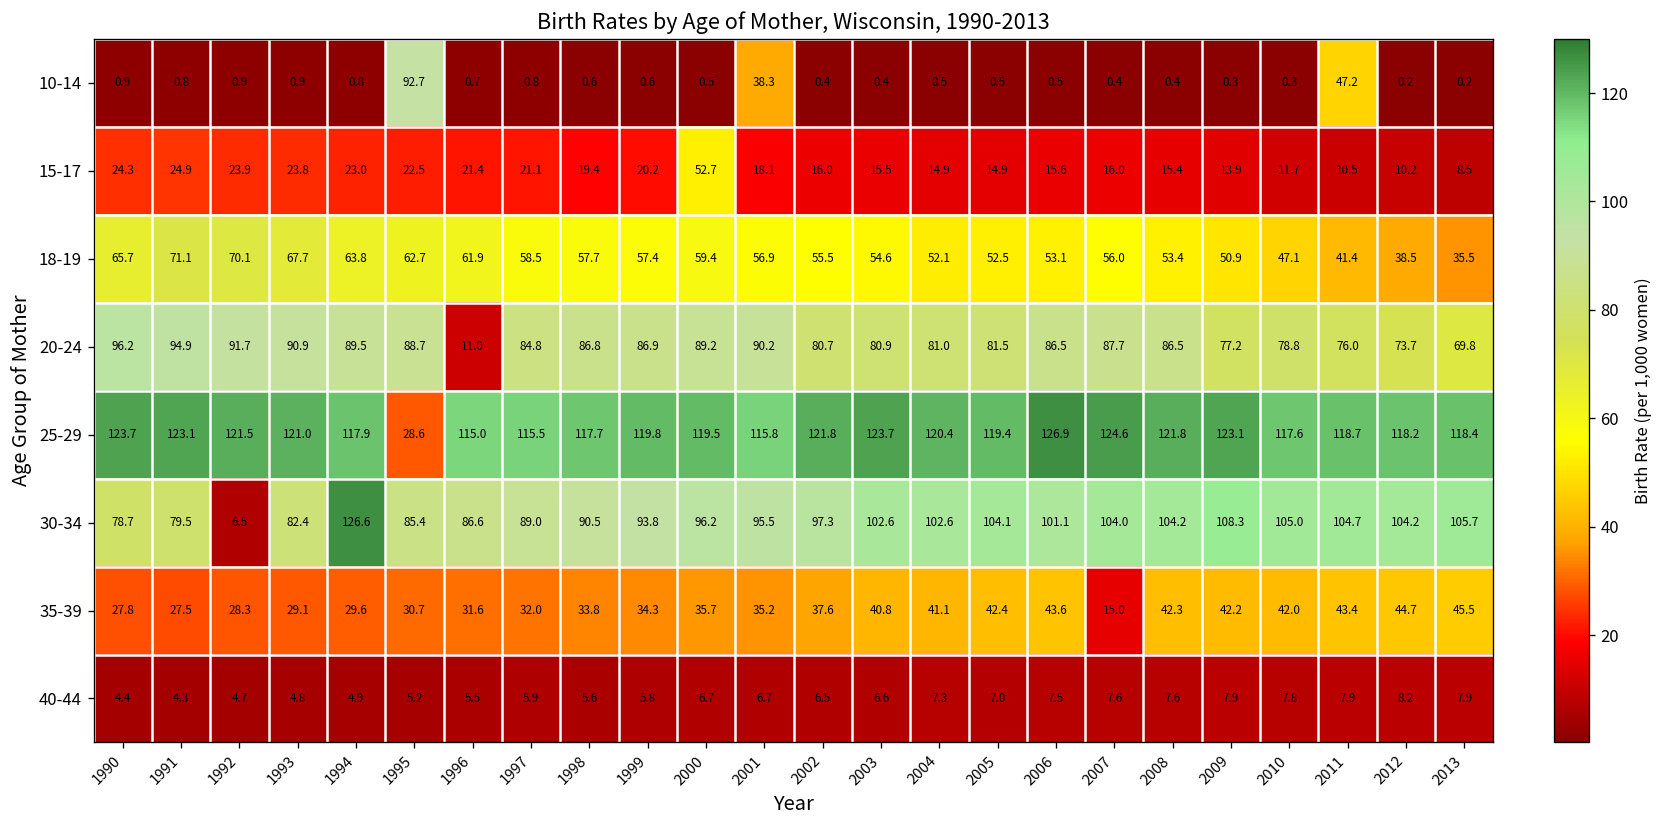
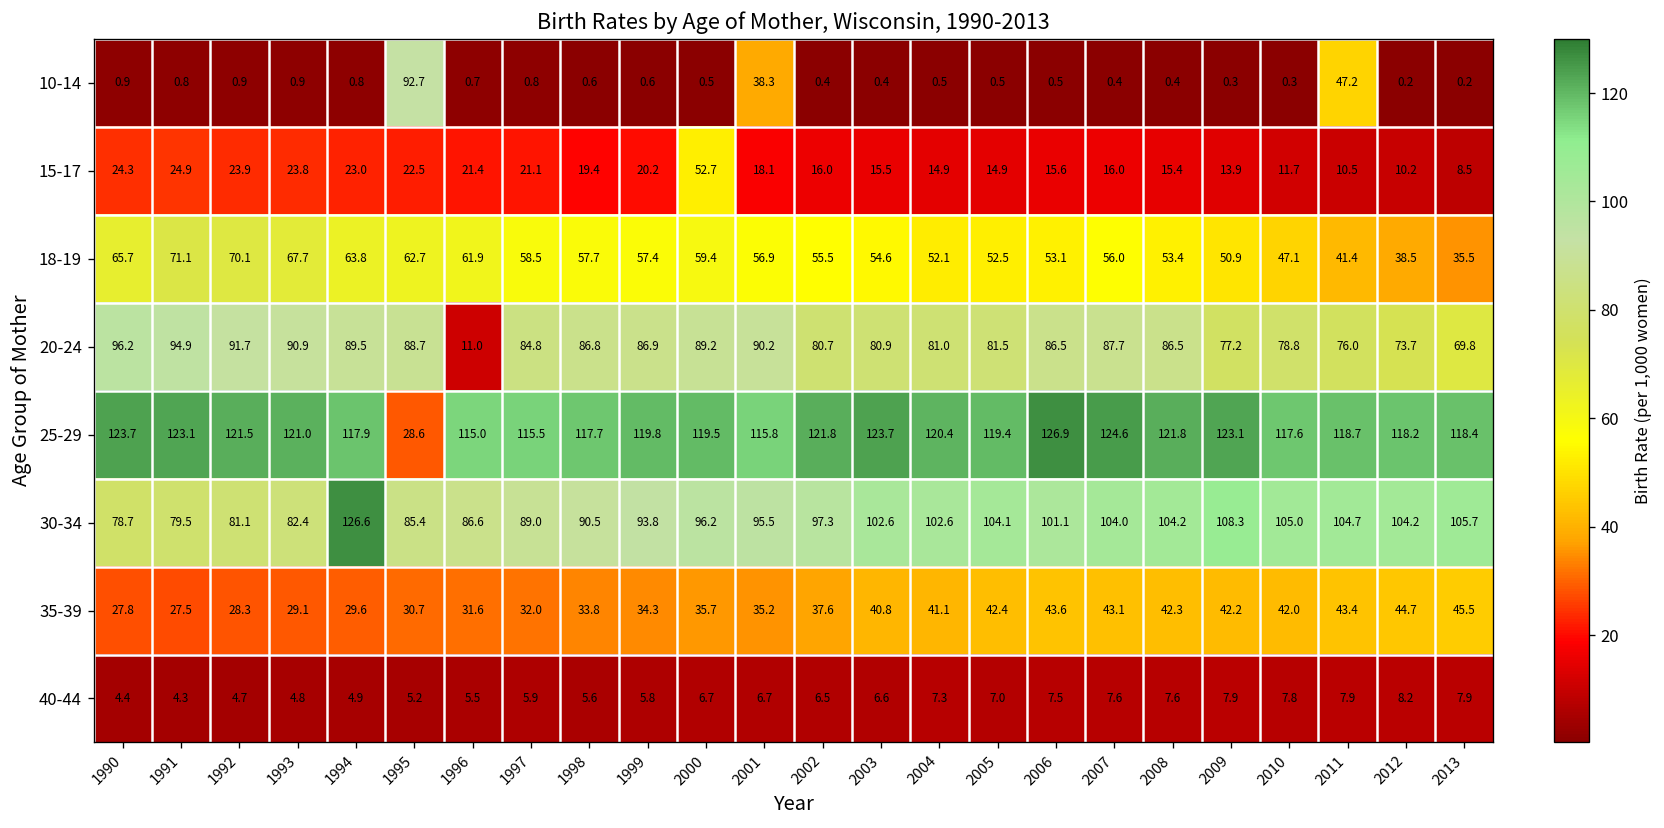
  {
    "10-14": {
      "1990": 0.9,
      "1991": 0.8,
      "1992": 0.9,
      "1993": 0.9,
      "1994": 0.8,
      "1995": 92.7,
      "1996": 0.7,
      "1997": 0.8,
      "1998": 0.6,
      "1999": 0.6,
      "2000": 0.5,
      "2001": 38.3,
      "2002": 0.4,
      "2003": 0.4,
      "2004": 0.5,
      "2005": 0.5,
      "2006": 0.5,
      "2007": 0.4,
      "2008": 0.4,
      "2009": 0.3,
      "2010": 0.3,
      "2011": 47.2,
      "2012": 0.2,
      "2013": 0.2
    },
    "15-17": {
      "1990": 24.3,
      "1991": 24.9,
      "1992": 23.9,
      "1993": 23.8,
      "1994": 23.0,
      "1995": 22.5,
      "1996": 21.4,
      "1997": 21.1,
      "1998": 19.4,
      "1999": 20.2,
      "2000": 52.7,
      "2001": 18.1,
      "2002": 16.0,
      "2003": 15.5,
      "2004": 14.9,
      "2005": 14.9,
      "2006": 15.6,
      "2007": 16.0,
      "2008": 15.4,
      "2009": 13.9,
      "2010": 11.7,
      "2011": 10.5,
      "2012": 10.2,
      "2013": 8.5
    },
    "18-19": {
      "1990": 65.7,
      "1991": 71.1,
      "1992": 70.1,
      "1993": 67.7,
      "1994": 63.8,
      "1995": 62.7,
      "1996": 61.9,
      "1997": 58.5,
      "1998": 57.7,
      "1999": 57.4,
      "2000": 59.4,
      "2001": 56.9,
      "2002": 55.5,
      "2003": 54.6,
      "2004": 52.1,
      "2005": 52.5,
      "2006": 53.1,
      "2007": 56.0,
      "2008": 53.4,
      "2009": 50.9,
      "2010": 47.1,
      "2011": 41.4,
      "2012": 38.5,
      "2013": 35.5
    },
    "20-24": {
      "1990": 96.2,
      "1991": 94.9,
      "1992": 91.7,
      "1993": 90.9,
      "1994": 89.5,
      "1995": 88.7,
      "1996": 11.0,
      "1997": 84.8,
      "1998": 86.8,
      "1999": 86.9,
      "2000": 89.2,
      "2001": 90.2,
      "2002": 80.7,
      "2003": 80.9,
      "2004": 81.0,
      "2005": 81.5,
      "2006": 86.5,
      "2007": 87.7,
      "2008": 86.5,
      "2009": 77.2,
      "2010": 78.8,
      "2011": 76.0,
      "2012": 73.7,
      "2013": 69.8
    },
    "25-29": {
      "1990": 123.7,
      "1991": 123.1,
      "1992": 121.5,
      "1993": 121.0,
      "1994": 117.9,
      "1995": 28.6,
      "1996": 115.0,
      "1997": 115.5,
      "1998": 117.7,
      "1999": 119.8,
      "2000": 119.5,
      "2001": 115.8,
      "2002": 121.8,
      "2003": 123.7,
      "2004": 120.4,
      "2005": 119.4,
      "2006": 126.9,
      "2007": 124.6,
      "2008": 121.8,
      "2009": 123.1,
      "2010": 117.6,
      "2011": 118.7,
      "2012": 118.2,
      "2013": 118.4
    },
    "30-34": {
      "1990": 78.7,
      "1991": 79.5,
-     "1992": 6.5,
+     "1992": 81.1,
      "1993": 82.4,
      "1994": 126.6,
      "1995": 85.4,
      "1996": 86.6,
      "1997": 89.0,
      "1998": 90.5,
      "1999": 93.8,
      "2000": 96.2,
      "2001": 95.5,
      "2002": 97.3,
      "2003": 102.6,
      "2004": 102.6,
      "2005": 104.1,
      "2006": 101.1,
      "2007": 104.0,
      "2008": 104.2,
      "2009": 108.3,
      "2010": 105.0,
      "2011": 104.7,
      "2012": 104.2,
      "2013": 105.7
    },
    "35-39": {
      "1990": 27.8,
      "1991": 27.5,
      "1992": 28.3,
      "1993": 29.1,
      "1994": 29.6,
      "1995": 30.7,
      "1996": 31.6,
      "1997": 32.0,
      "1998": 33.8,
      "1999": 34.3,
      "2000": 35.7,
      "2001": 35.2,
      "2002": 37.6,
      "2003": 40.8,
      "2004": 41.1,
      "2005": 42.4,
      "2006": 43.6,
-     "2007": 15.0,
+     "2007": 43.1,
      "2008": 42.3,
      "2009": 42.2,
      "2010": 42.0,
      "2011": 43.4,
      "2012": 44.7,
      "2013": 45.5
    },
    "40-44": {
      "1990": 4.4,
      "1991": 4.3,
      "1992": 4.7,
      "1993": 4.8,
      "1994": 4.9,
      "1995": 5.2,
      "1996": 5.5,
      "1997": 5.9,
      "1998": 5.6,
      "1999": 5.8,
      "2000": 6.7,
      "2001": 6.7,
      "2002": 6.5,
      "2003": 6.6,
      "2004": 7.3,
      "2005": 7.0,
      "2006": 7.5,
      "2007": 7.6,
      "2008": 7.6,
      "2009": 7.9,
      "2010": 7.8,
      "2011": 7.9,
      "2012": 8.2,
      "2013": 7.9
    }
  }
